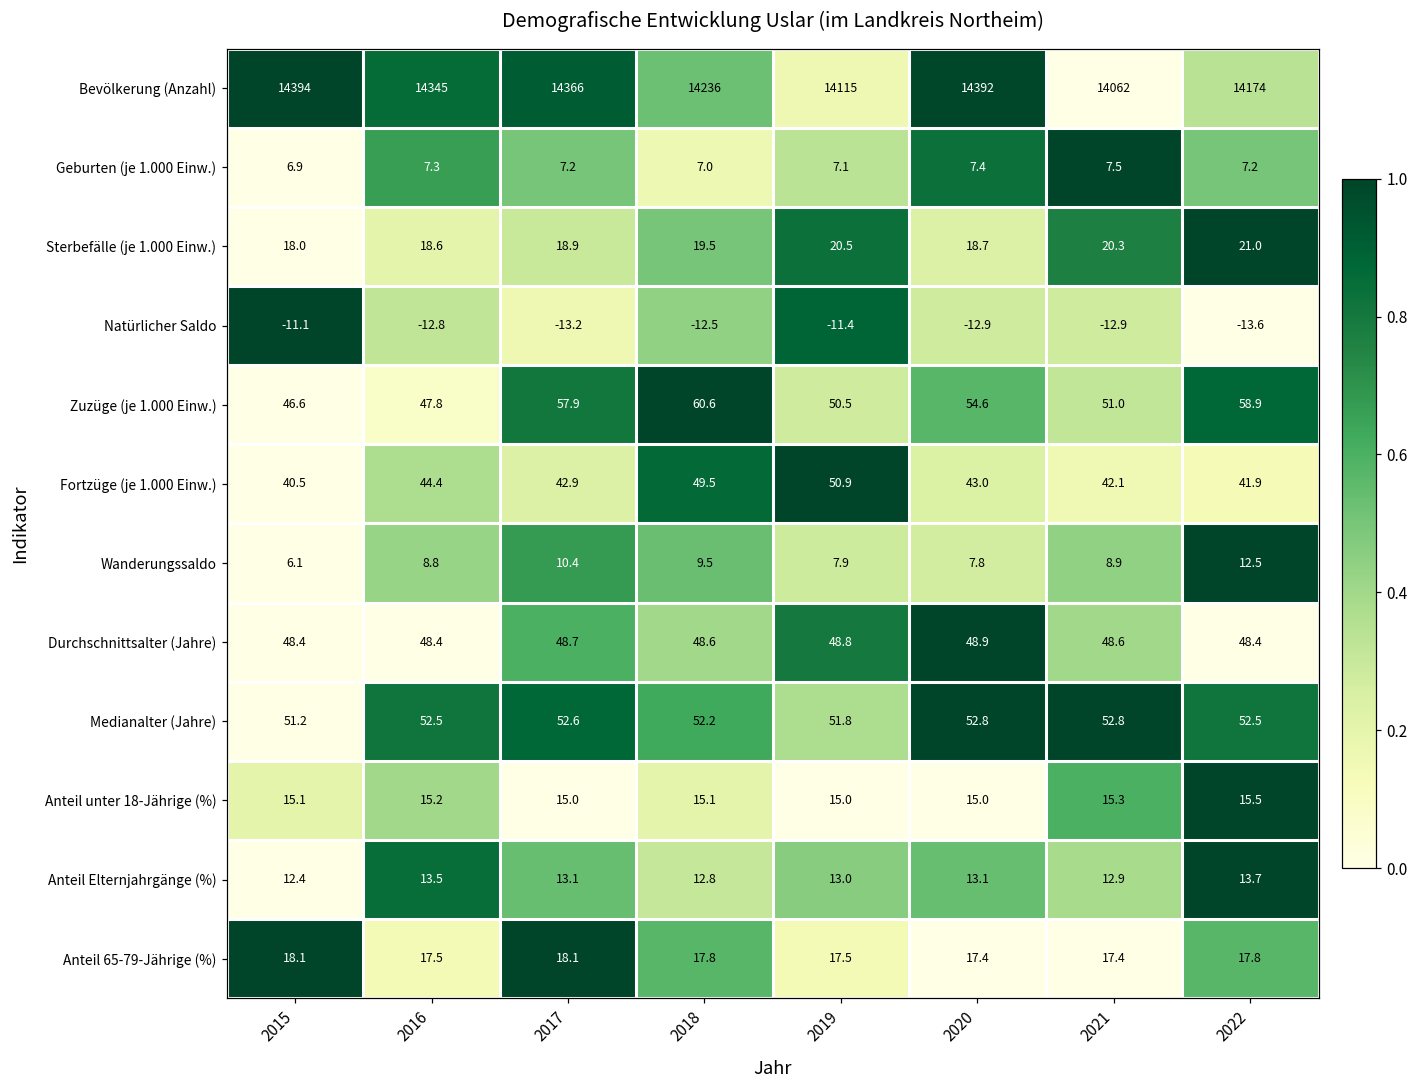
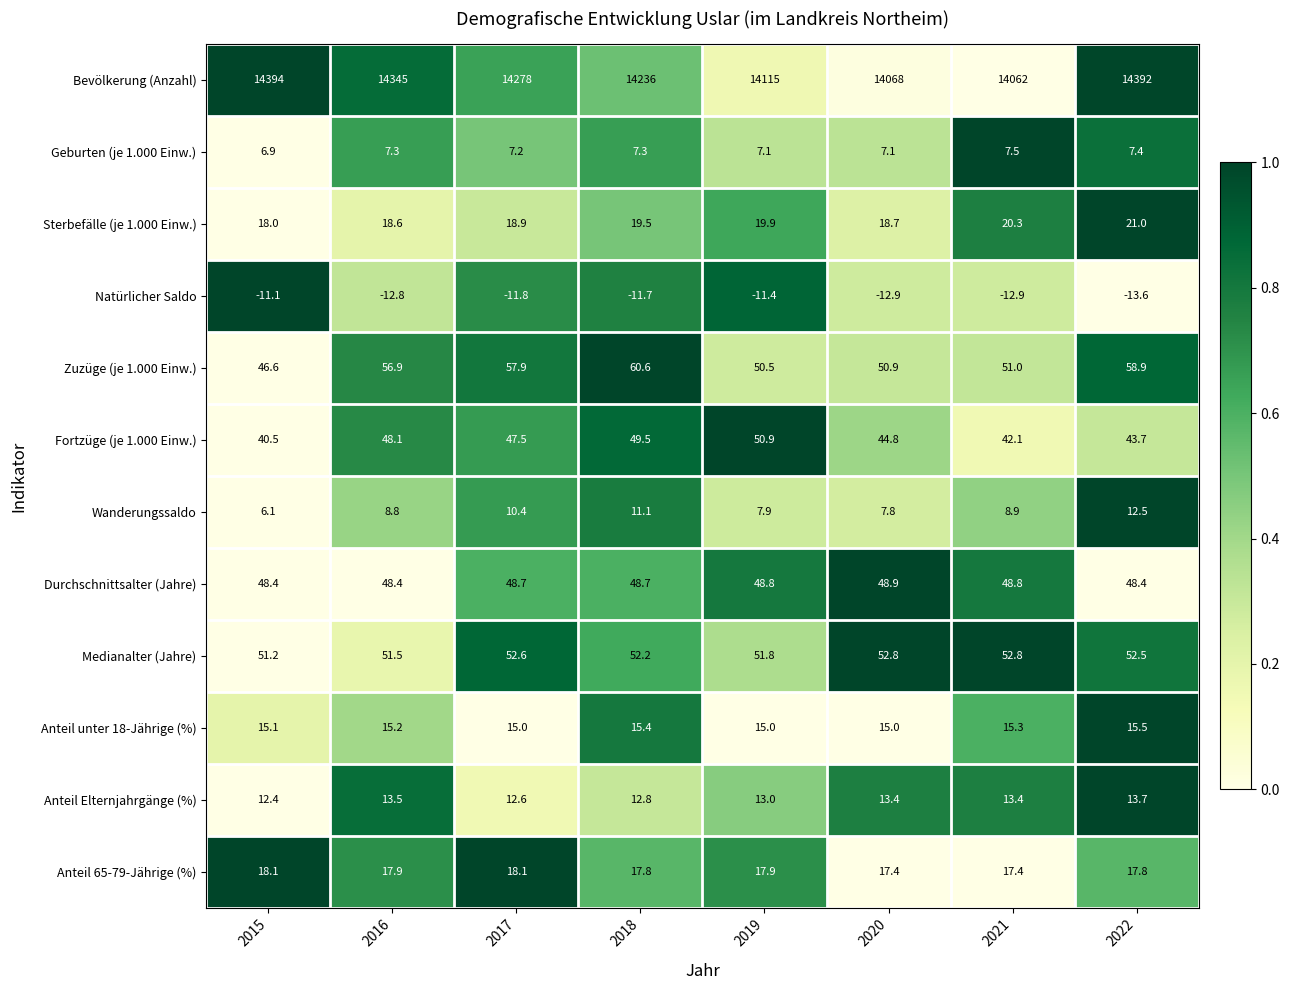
  {
    "Bevölkerung (Anzahl)": {
      "2015": 14394,
      "2016": 14345,
-     "2017": 14366,
+     "2017": 14278,
      "2018": 14236,
      "2019": 14115,
-     "2020": 14392,
+     "2020": 14068,
      "2021": 14062,
-     "2022": 14174
+     "2022": 14392
    },
    "Geburten (je 1.000 Einw.)": {
      "2015": 6.9,
      "2016": 7.3,
      "2017": 7.2,
-     "2018": 7.0,
+     "2018": 7.3,
      "2019": 7.1,
-     "2020": 7.4,
+     "2020": 7.1,
      "2021": 7.5,
-     "2022": 7.2
+     "2022": 7.4
    },
    "Sterbefälle (je 1.000 Einw.)": {
      "2015": 18.0,
      "2016": 18.6,
      "2017": 18.9,
      "2018": 19.5,
-     "2019": 20.5,
+     "2019": 19.9,
      "2020": 18.7,
      "2021": 20.3,
      "2022": 21.0
    },
    "Natürlicher Saldo": {
      "2015": -11.1,
      "2016": -12.8,
-     "2017": -13.2,
-     "2018": -12.5,
+     "2017": -11.8,
+     "2018": -11.7,
      "2019": -11.4,
      "2020": -12.9,
      "2021": -12.9,
      "2022": -13.6
    },
    "Zuzüge (je 1.000 Einw.)": {
      "2015": 46.6,
-     "2016": 47.8,
+     "2016": 56.9,
      "2017": 57.9,
      "2018": 60.6,
      "2019": 50.5,
-     "2020": 54.6,
+     "2020": 50.9,
      "2021": 51.0,
      "2022": 58.9
    },
    "Fortzüge (je 1.000 Einw.)": {
      "2015": 40.5,
-     "2016": 44.4,
-     "2017": 42.9,
+     "2016": 48.1,
+     "2017": 47.5,
      "2018": 49.5,
      "2019": 50.9,
-     "2020": 43.0,
+     "2020": 44.8,
      "2021": 42.1,
-     "2022": 41.9
+     "2022": 43.7
    },
    "Wanderungssaldo": {
      "2015": 6.1,
      "2016": 8.8,
      "2017": 10.4,
-     "2018": 9.5,
+     "2018": 11.1,
      "2019": 7.9,
      "2020": 7.8,
      "2021": 8.9,
      "2022": 12.5
    },
    "Durchschnittsalter (Jahre)": {
      "2015": 48.4,
      "2016": 48.4,
      "2017": 48.7,
-     "2018": 48.6,
+     "2018": 48.7,
      "2019": 48.8,
      "2020": 48.9,
-     "2021": 48.6,
+     "2021": 48.8,
      "2022": 48.4
    },
    "Medianalter (Jahre)": {
      "2015": 51.2,
-     "2016": 52.5,
+     "2016": 51.5,
      "2017": 52.6,
      "2018": 52.2,
      "2019": 51.8,
      "2020": 52.8,
      "2021": 52.8,
      "2022": 52.5
    },
    "Anteil unter 18-Jährige (%)": {
      "2015": 15.1,
      "2016": 15.2,
      "2017": 15.0,
-     "2018": 15.1,
+     "2018": 15.4,
      "2019": 15.0,
      "2020": 15.0,
      "2021": 15.3,
      "2022": 15.5
    },
    "Anteil Elternjahrgänge (%)": {
      "2015": 12.4,
      "2016": 13.5,
-     "2017": 13.1,
+     "2017": 12.6,
      "2018": 12.8,
      "2019": 13.0,
-     "2020": 13.1,
-     "2021": 12.9,
+     "2020": 13.4,
+     "2021": 13.4,
      "2022": 13.7
    },
    "Anteil 65-79-Jährige (%)": {
      "2015": 18.1,
-     "2016": 17.5,
+     "2016": 17.9,
      "2017": 18.1,
      "2018": 17.8,
-     "2019": 17.5,
+     "2019": 17.9,
      "2020": 17.4,
      "2021": 17.4,
      "2022": 17.8
    }
  }
